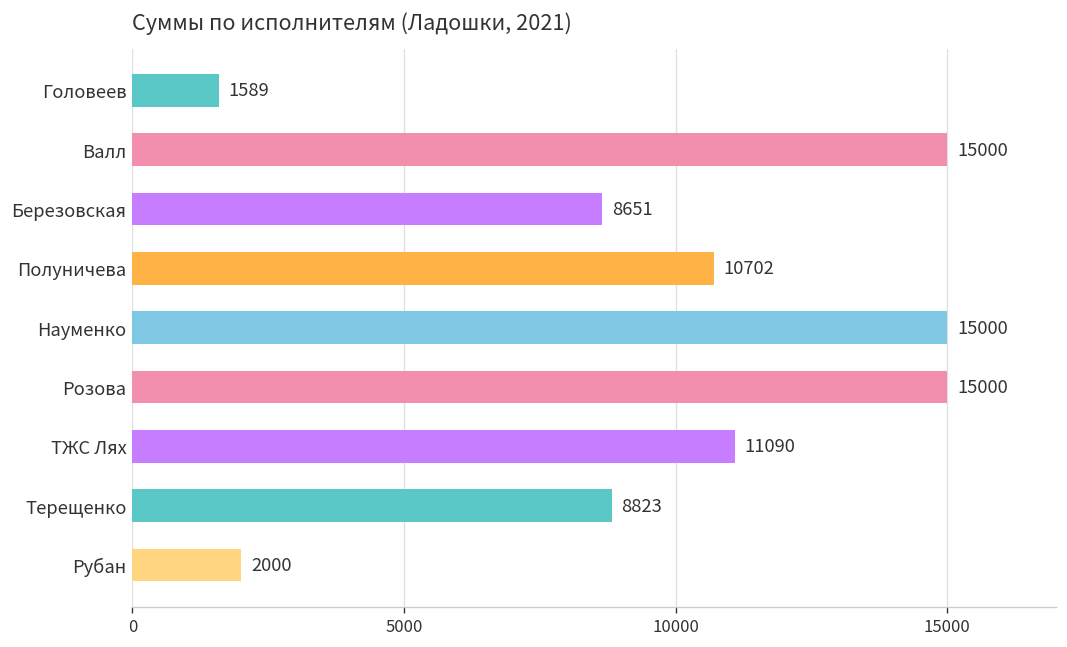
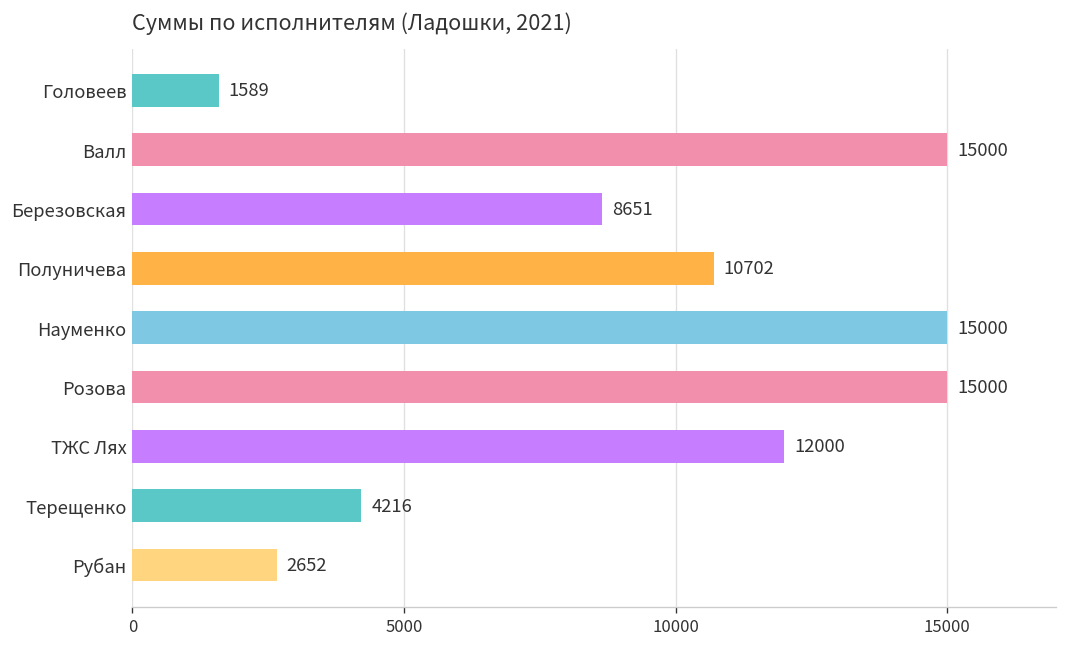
  {
    "Головеев": 1589,
    "Валл": 15000,
    "Березовская": 8651,
    "Полуничева": 10702,
    "Науменко": 15000,
    "Розова": 15000,
-   "ТЖС Лях": 11090,
-   "Терещенко": 8823,
-   "Рубан": 2000
+   "ТЖС Лях": 12000,
+   "Терещенко": 4216,
+   "Рубан": 2652
  }
